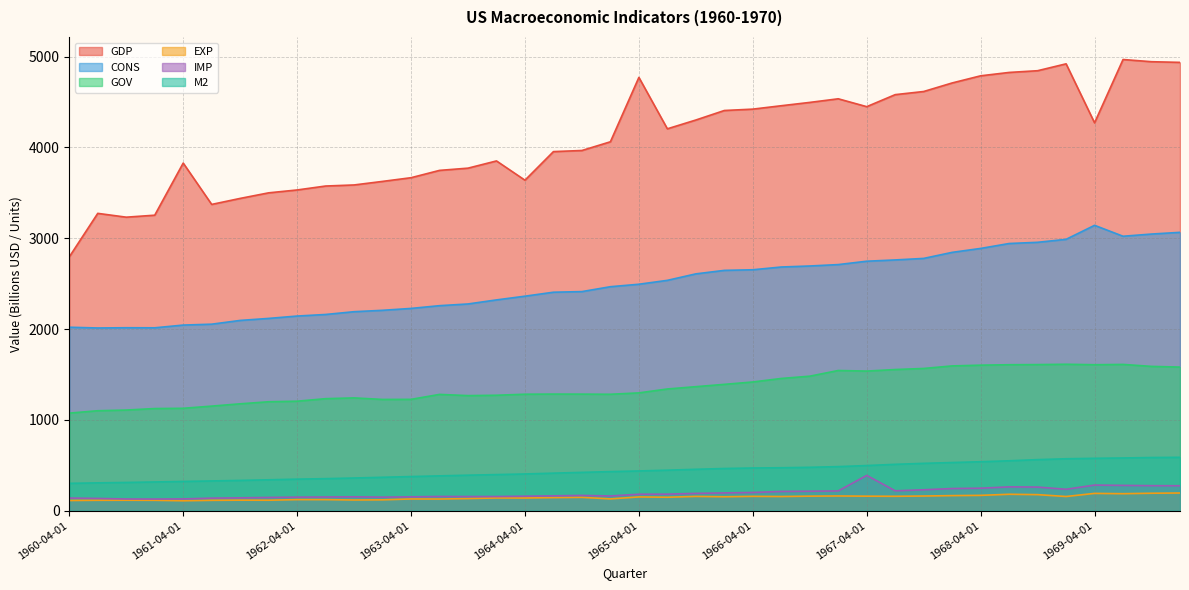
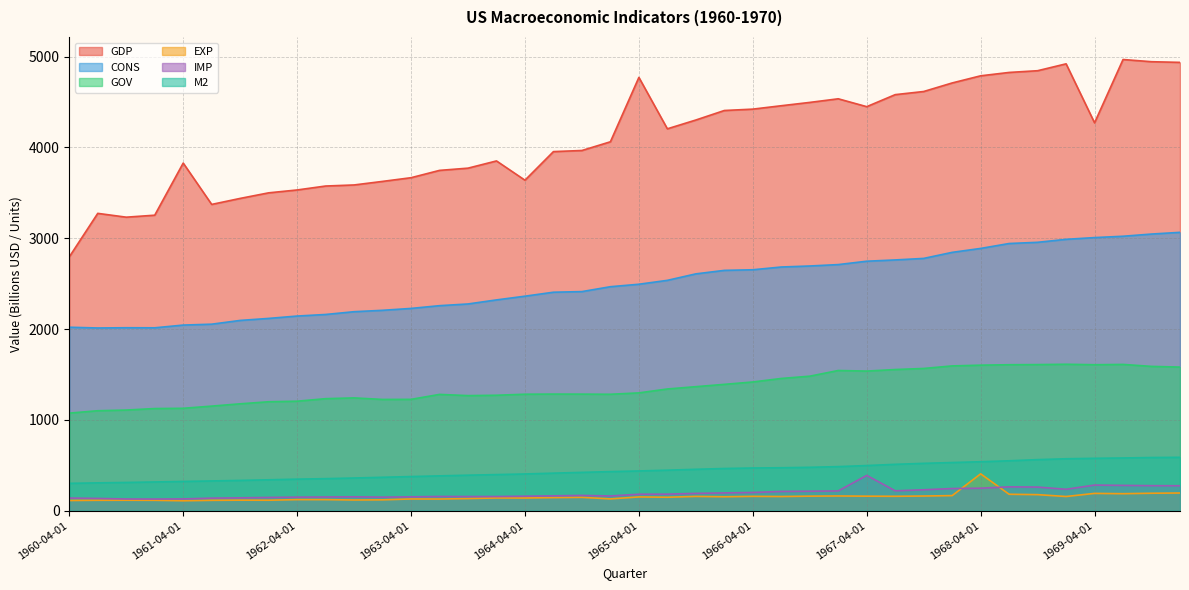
  {
    "GDP": {
      "1960-04-01": 2800,
      "1961-04-01": 3800,
      "1962-04-01": 3500,
      "1963-04-01": 3700,
      "1964-04-01": 3600,
      "1965-04-01": 4800,
      "1966-04-01": 4400,
      "1967-04-01": 4400,
      "1968-04-01": 4800,
      "1969-04-01": 4300
    },
    "CONS": {
      "1960-04-01": 2000,
      "1961-04-01": 2000,
      "1962-04-01": 2100,
      "1963-04-01": 2200,
      "1964-04-01": 2400,
      "1965-04-01": 2500,
      "1966-04-01": 2700,
      "1967-04-01": 2700,
      "1968-04-01": 2900,
-     "1969-04-01": 3100
+     "1969-04-01": 3000
    },
    "EXP": {
      "1965-04-01": 200,
      "1966-04-01": 200,
      "1967-04-01": 200,
-     "1968-04-01": 200,
+     "1968-04-01": 400,
      "1969-04-01": 200
    },
    "IMP": {
      "1965-04-01": 200,
      "1966-04-01": 200,
      "1967-04-01": 400,
      "1968-04-01": 200,
      "1969-04-01": 300
    }
  }
